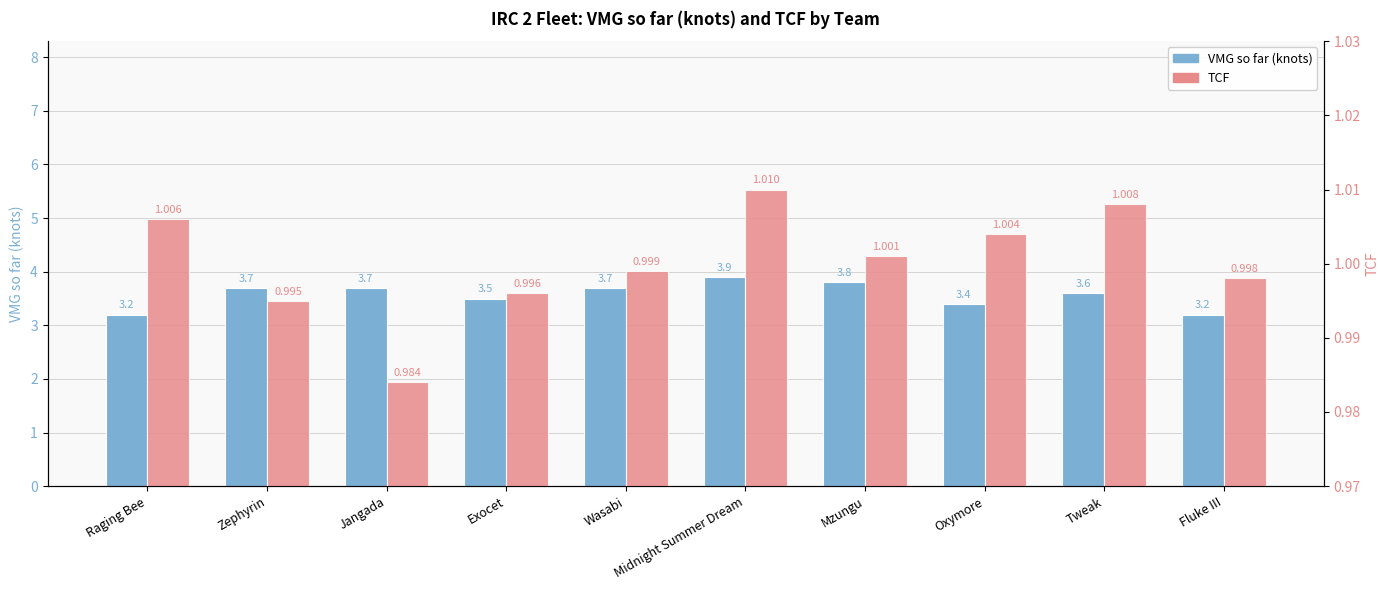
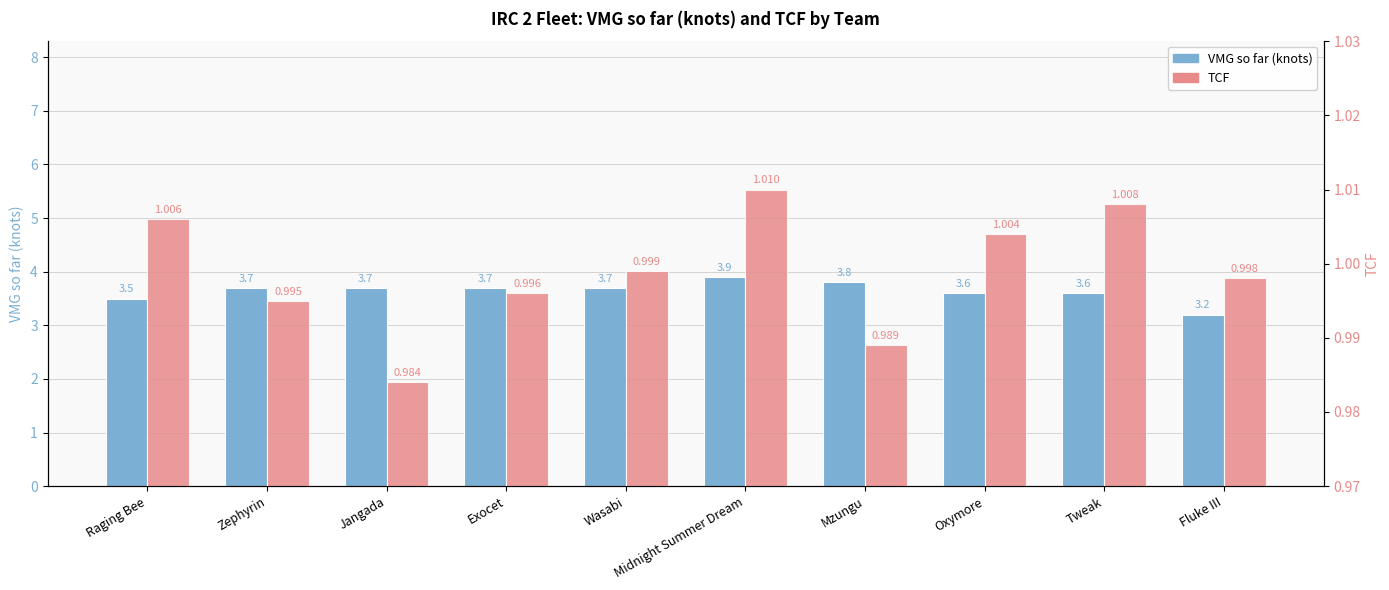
  {
    "VMG so far (knots)": {
-     "Raging Bee": 3.2,
+     "Raging Bee": 3.5,
      "Zephyrin": 3.7,
      "Jangada": 3.7,
-     "Exocet": 3.5,
+     "Exocet": 3.7,
      "Wasabi": 3.7,
      "Midnight Summer Dream": 3.9,
      "Mzungu": 3.8,
-     "Oxymore": 3.4,
+     "Oxymore": 3.6,
      "Tweak": 3.6,
      "Fluke III": 3.2
    },
    "TCF": {
      "Raging Bee": 1.006,
      "Zephyrin": 0.995,
      "Jangada": 0.984,
      "Exocet": 0.996,
      "Wasabi": 0.999,
      "Midnight Summer Dream": 1.010,
-     "Mzungu": 1.001,
+     "Mzungu": 0.989,
      "Oxymore": 1.004,
      "Tweak": 1.008,
      "Fluke III": 0.998
    }
  }
